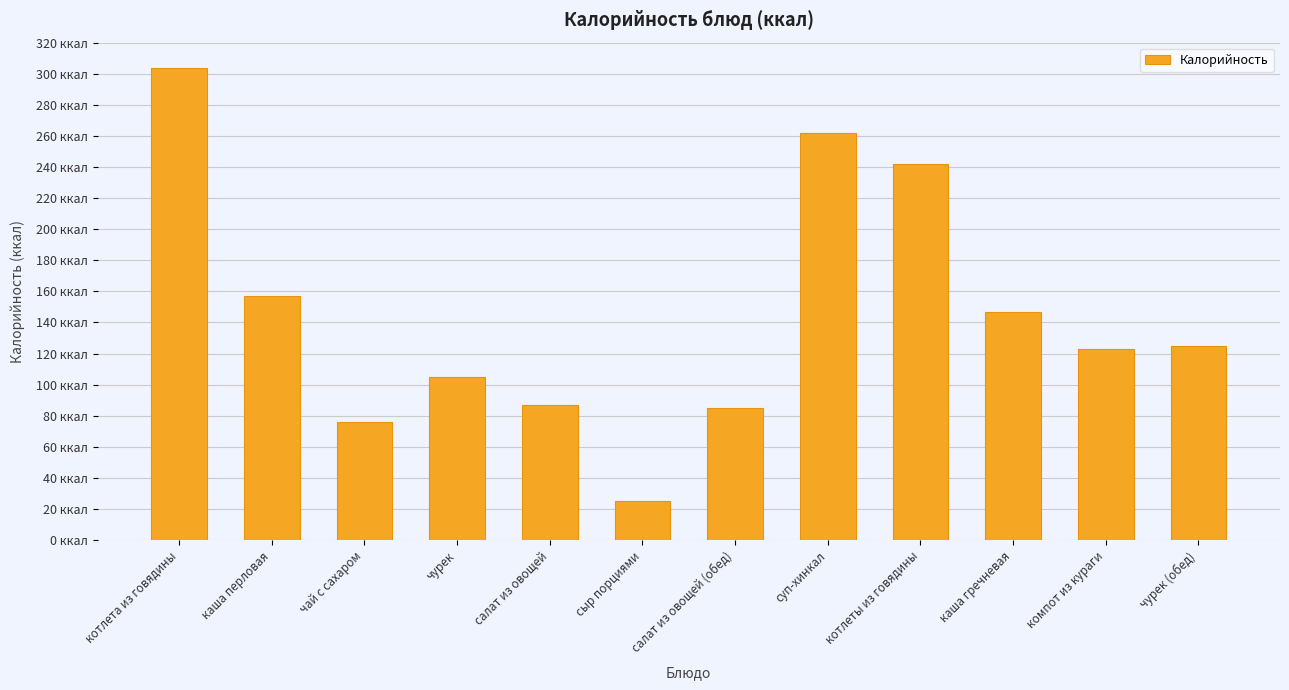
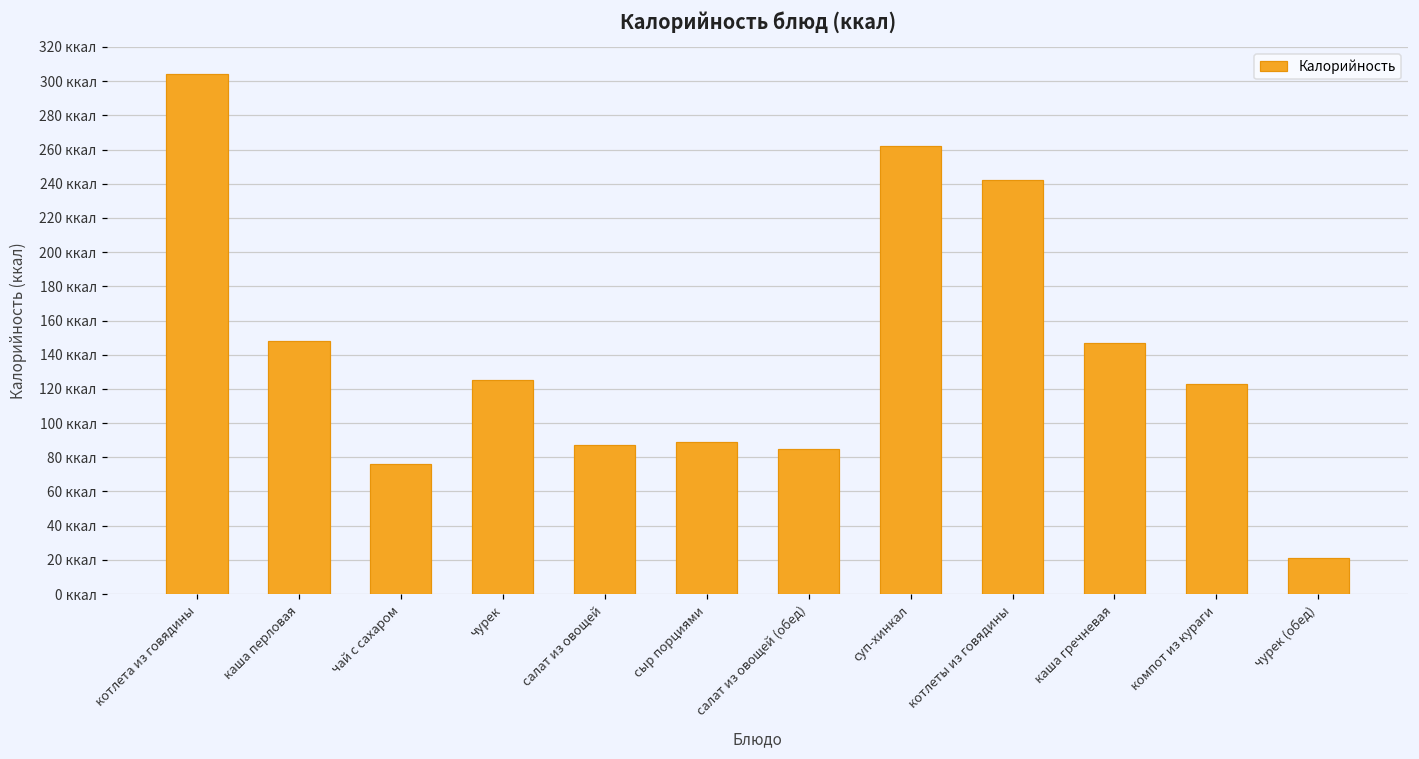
  {
    "котлета из говядины": "304 ккал",
-   "каша перловая": "157 ккал",
+   "каша перловая": "148 ккал",
    "чай с сахаром": "76 ккал",
-   "чурек": "105 ккал",
+   "чурек": "125 ккал",
    "салат из овощей": "87 ккал",
-   "сыр порциями": "25 ккал",
+   "сыр порциями": "89 ккал",
    "салат из овощей (обед)": "85 ккал",
    "суп-хинкал": "262 ккал",
    "котлеты из говядины": "242 ккал",
    "каша гречневая": "147 ккал",
    "компот из кураги": "123 ккал",
-   "чурек (обед)": "125 ккал"
+   "чурек (обед)": "21 ккал"
  }
